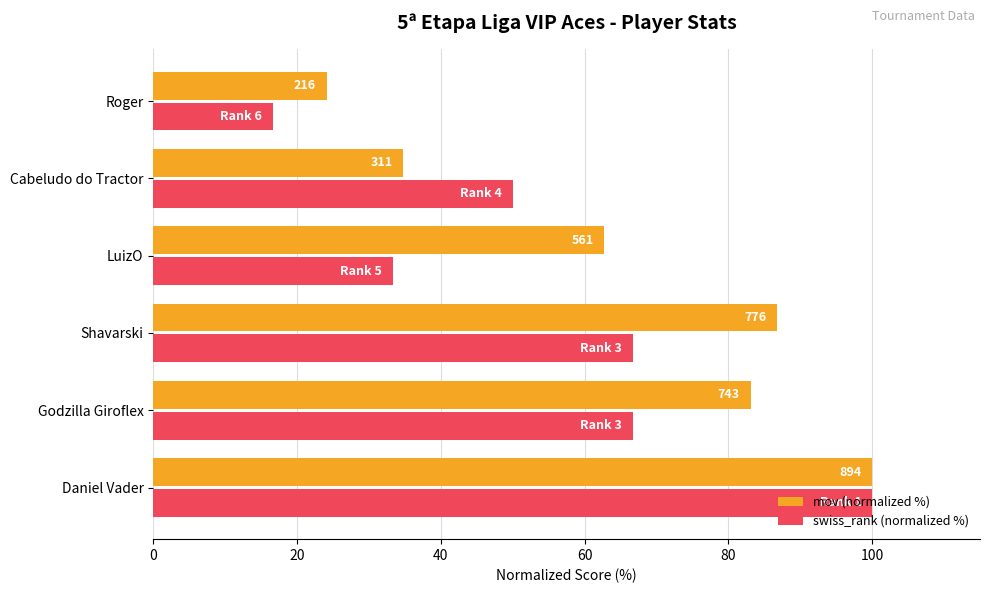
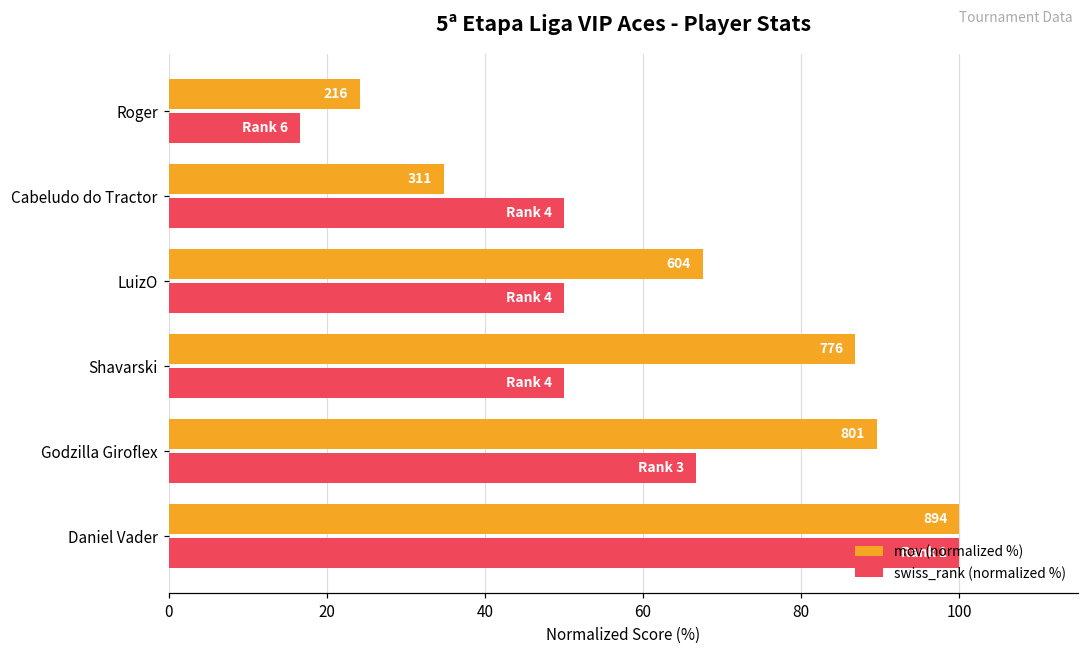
  {
    "mov (normalized %)": {
-     "LuizO": 561,
-     "Godzilla Giroflex": 743
+     "LuizO": 604,
+     "Godzilla Giroflex": 801
    },
    "swiss_rank (normalized %)": {
-     "LuizO": 5,
-     "Shavarski": 3
+     "LuizO": 4,
+     "Shavarski": 4
    }
  }
